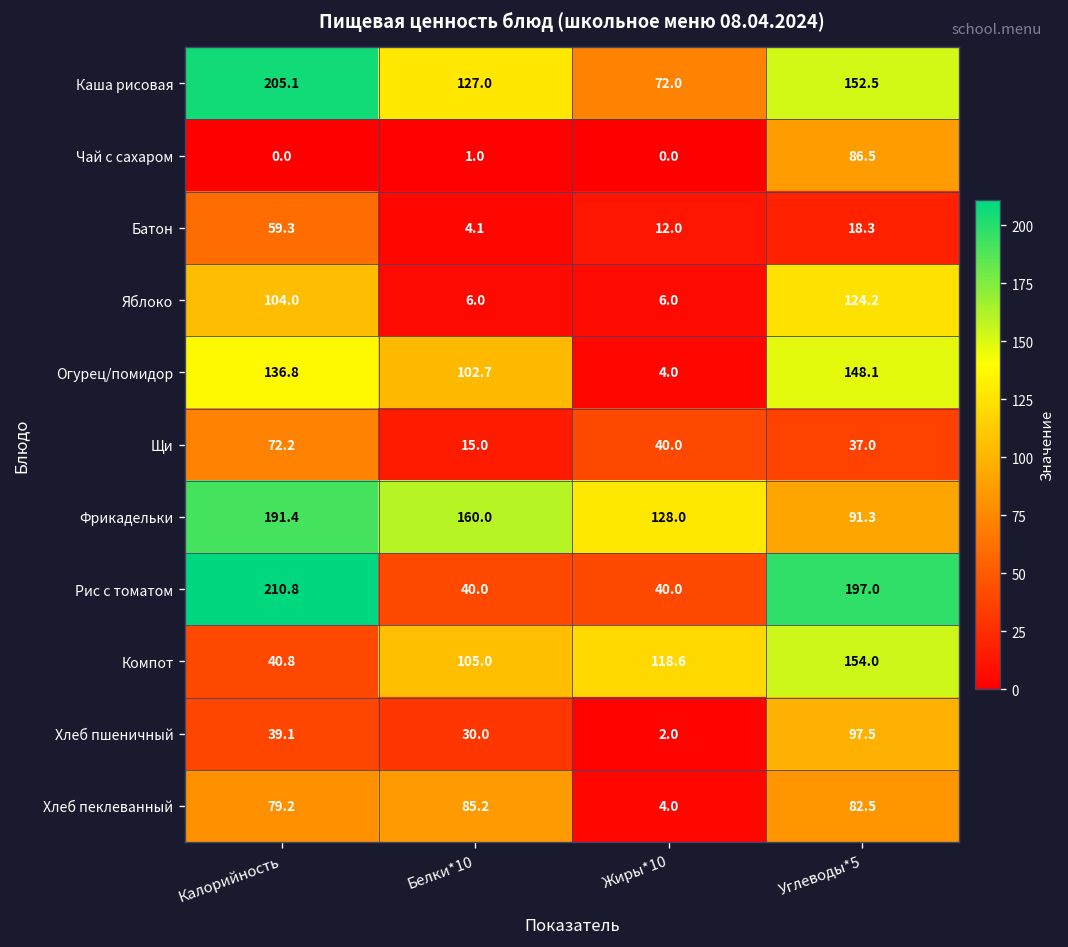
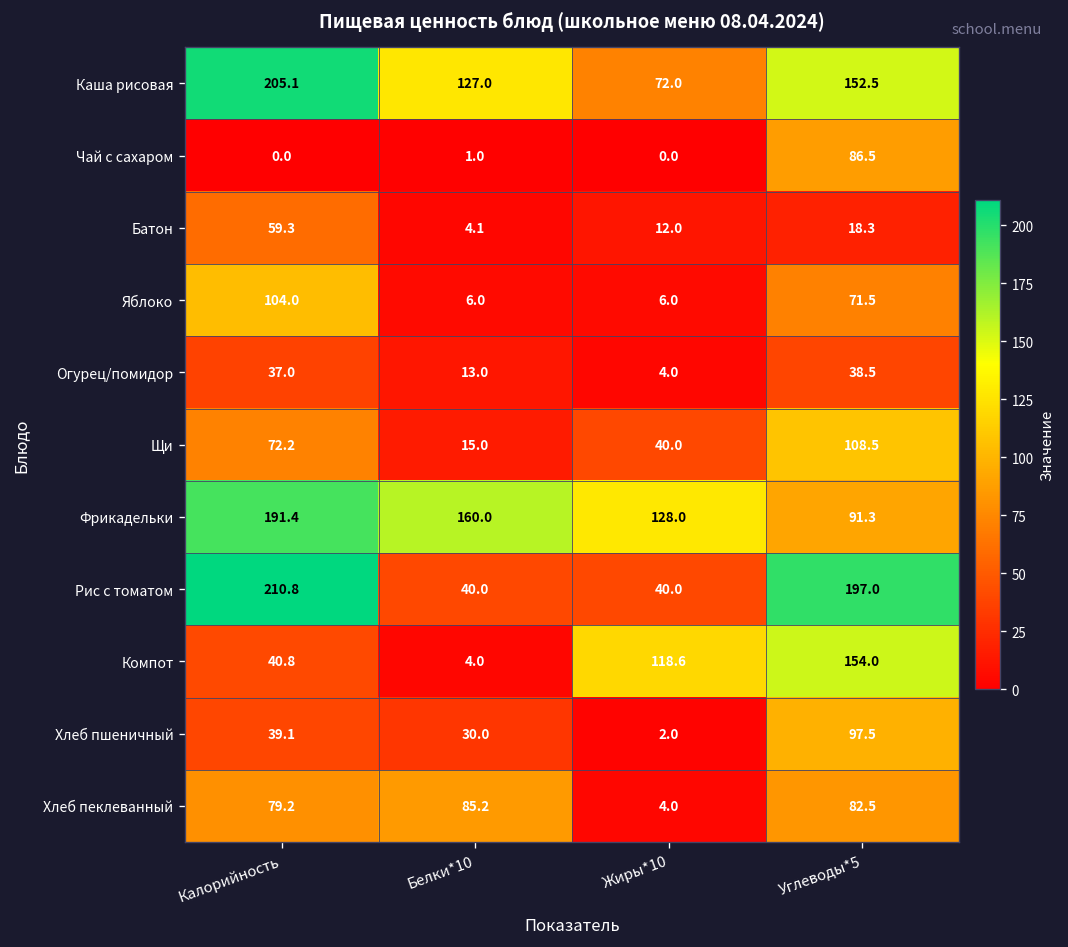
  {
    "Каша рисовая": {
      "Калорийность": 205.1,
      "Белки*10": 127.0,
      "Жиры*10": 72.0,
      "Углеводы*5": 152.5
    },
    "Чай с сахаром": {
      "Калорийность": 0.0,
      "Белки*10": 1.0,
      "Жиры*10": 0.0,
      "Углеводы*5": 86.5
    },
    "Батон": {
      "Калорийность": 59.3,
      "Белки*10": 4.1,
      "Жиры*10": 12.0,
      "Углеводы*5": 18.3
    },
    "Яблоко": {
      "Калорийность": 104.0,
      "Белки*10": 6.0,
      "Жиры*10": 6.0,
-     "Углеводы*5": 124.2
+     "Углеводы*5": 71.5
    },
    "Огурец/помидор": {
-     "Калорийность": 136.8,
-     "Белки*10": 102.7,
+     "Калорийность": 37.0,
+     "Белки*10": 13.0,
      "Жиры*10": 4.0,
-     "Углеводы*5": 148.1
+     "Углеводы*5": 38.5
    },
    "Щи": {
      "Калорийность": 72.2,
      "Белки*10": 15.0,
      "Жиры*10": 40.0,
-     "Углеводы*5": 37.0
+     "Углеводы*5": 108.5
    },
    "Фрикадельки": {
      "Калорийность": 191.4,
      "Белки*10": 160.0,
      "Жиры*10": 128.0,
      "Углеводы*5": 91.3
    },
    "Рис с томатом": {
      "Калорийность": 210.8,
      "Белки*10": 40.0,
      "Жиры*10": 40.0,
      "Углеводы*5": 197.0
    },
    "Компот": {
      "Калорийность": 40.8,
-     "Белки*10": 105.0,
+     "Белки*10": 4.0,
      "Жиры*10": 118.6,
      "Углеводы*5": 154.0
    },
    "Хлеб пшеничный": {
      "Калорийность": 39.1,
      "Белки*10": 30.0,
      "Жиры*10": 2.0,
      "Углеводы*5": 97.5
    },
    "Хлеб пеклеванный": {
      "Калорийность": 79.2,
      "Белки*10": 85.2,
      "Жиры*10": 4.0,
      "Углеводы*5": 82.5
    }
  }
